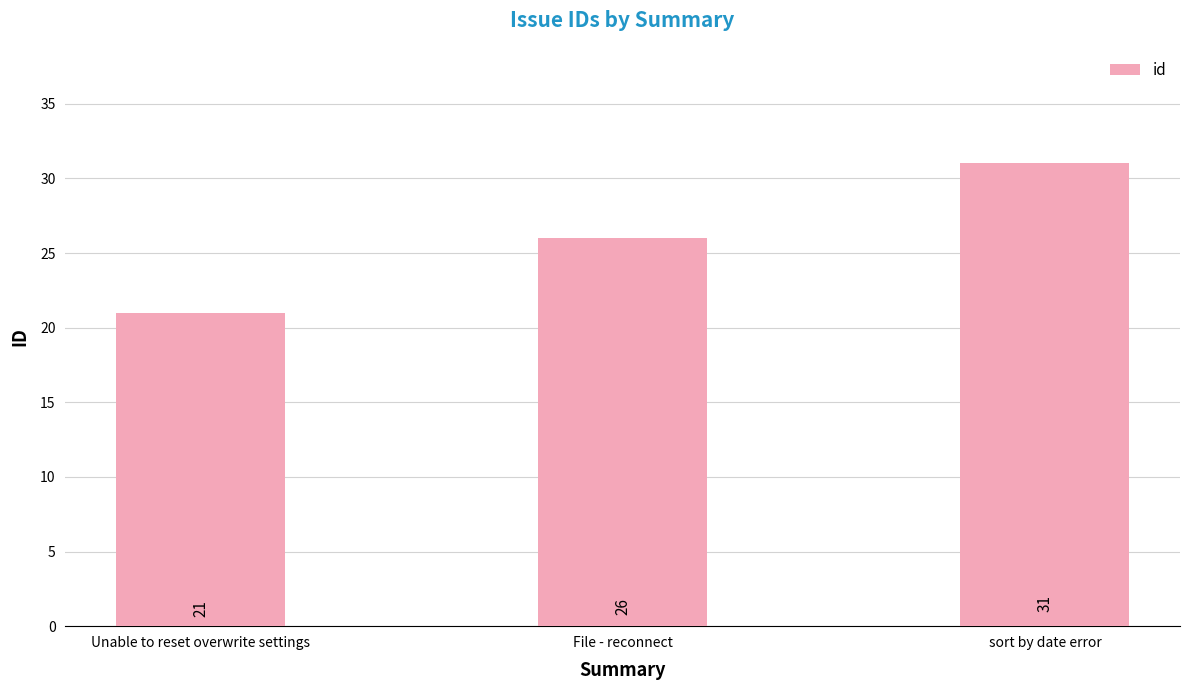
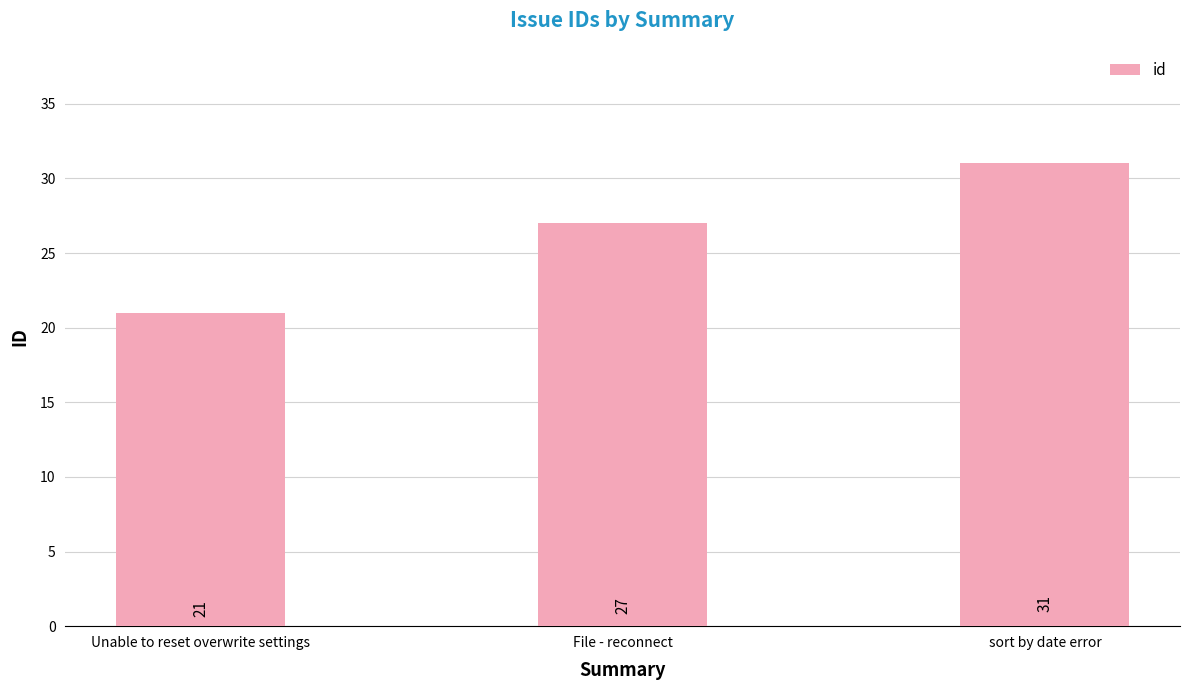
  {
    "Unable to reset overwrite settings": 21,
-   "File - reconnect": 26,
+   "File - reconnect": 27,
    "sort by date error": 31
  }
